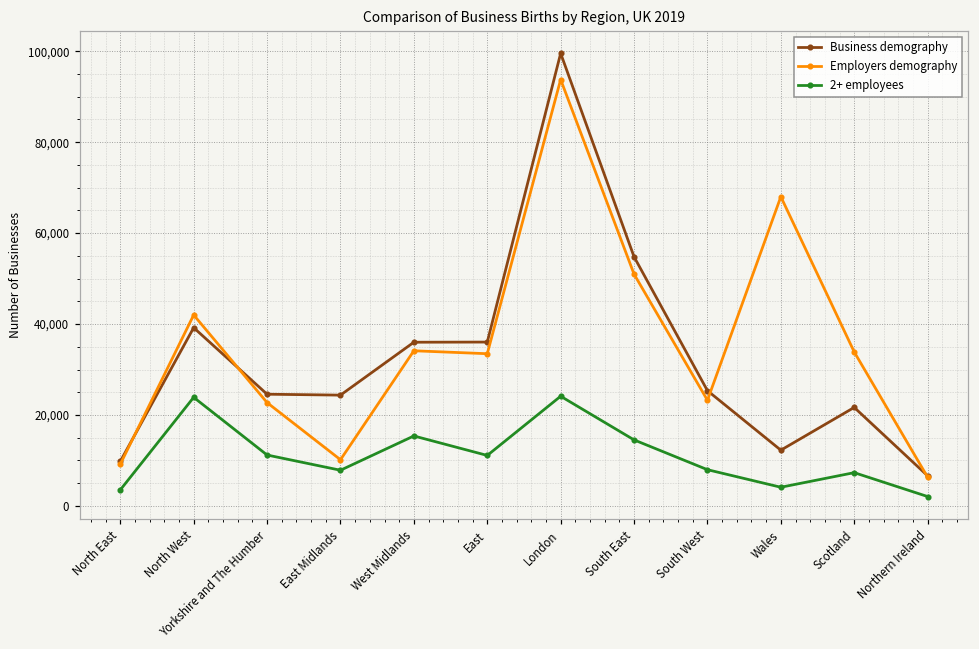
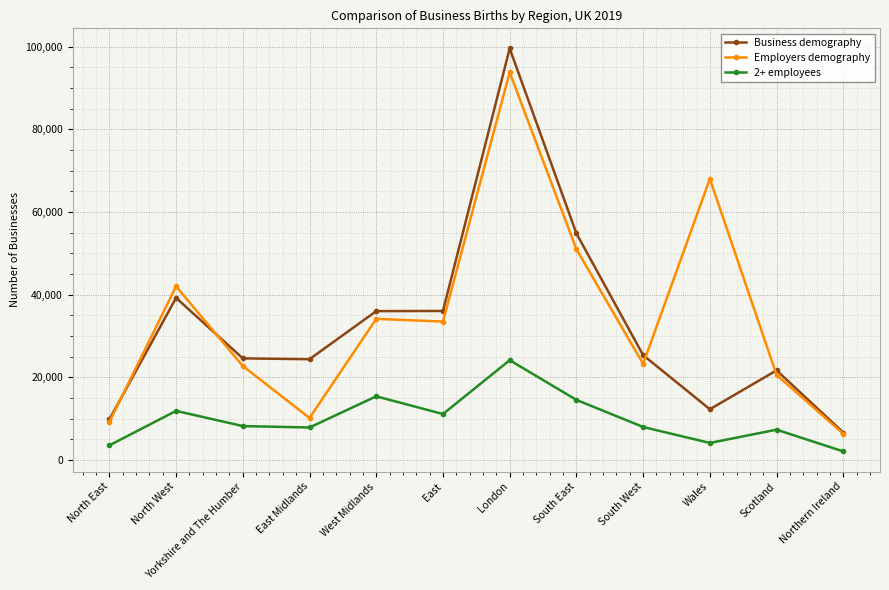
  {
    "Business demography": {
      "North West": "39,000",
      "Yorkshire and The Humber": "25,000",
      "East Midlands": "24,000",
      "West Midlands": "36,000",
      "East": "36,000",
      "London": "100,000",
      "South East": "55,000",
      "South West": "25,000",
      "Wales": "12,000",
      "Scotland": "22,000"
    },
    "Employers demography": {
      "North West": "42,000",
      "Yorkshire and The Humber": "23,000",
      "East Midlands": "10,000",
      "West Midlands": "34,000",
      "East": "33,000",
      "London": "94,000",
      "South East": "51,000",
      "South West": "23,000",
      "Wales": "68,000",
-     "Scotland": "34,000"
+     "Scotland": "21,000"
    },
    "2+ employees": {
      "North East": "4,000",
-     "North West": "24,000",
-     "Yorkshire and The Humber": "11,000",
+     "North West": "12,000",
+     "Yorkshire and The Humber": "8,000",
      "East Midlands": "8,000",
      "West Midlands": "15,000",
      "East": "11,000",
      "London": "24,000",
      "South East": "15,000",
      "South West": "8,000",
      "Wales": "4,000",
      "Scotland": "7,000",
      "Northern Ireland": "2,000"
    }
  }
